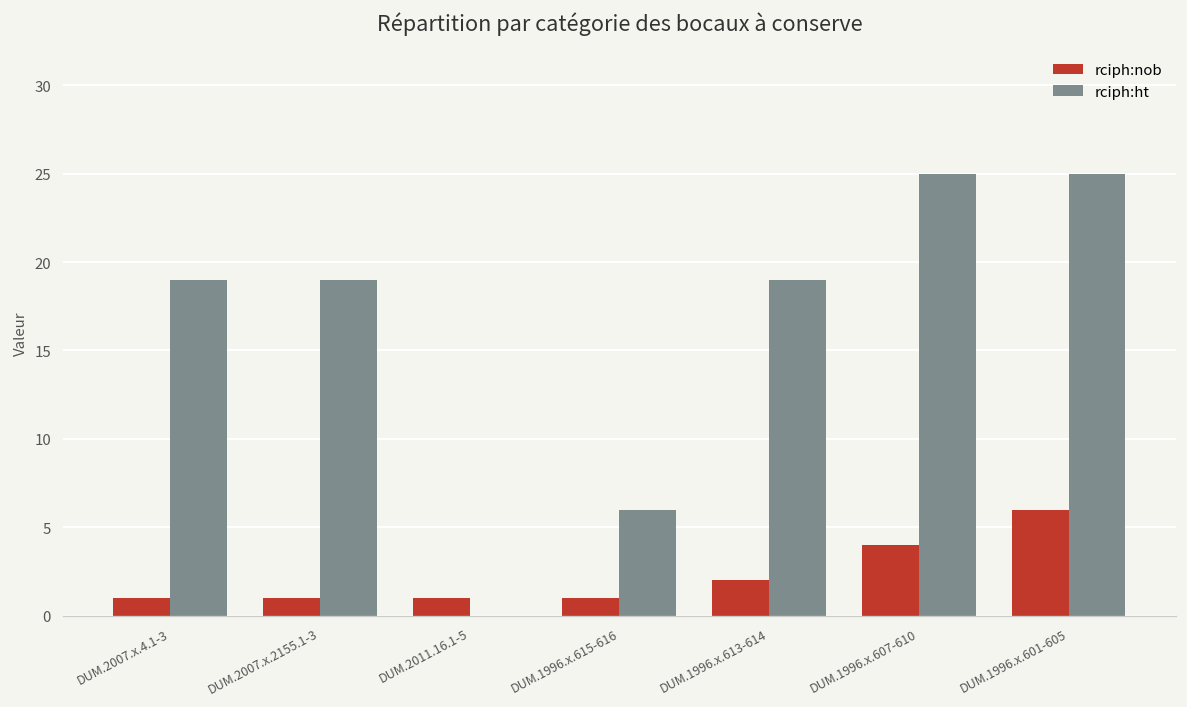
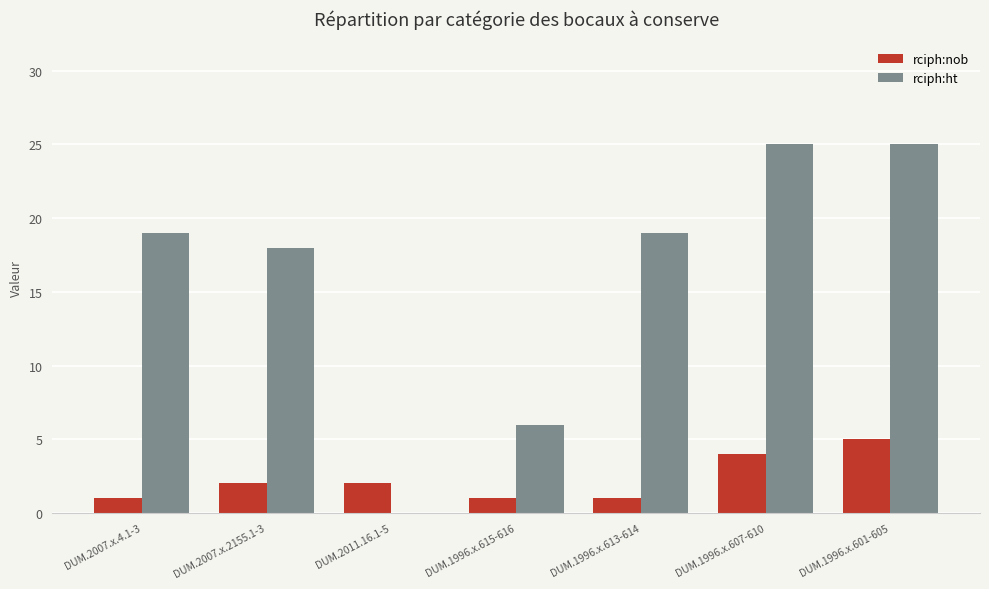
  {
    "rciph:nob": {
      "DUM.2007.x.4.1-3": 1,
-     "DUM.2007.x.2155.1-3": 1,
-     "DUM.2011.16.1-5": 1,
+     "DUM.2007.x.2155.1-3": 2,
+     "DUM.2011.16.1-5": 2,
      "DUM.1996.x.615-616": 1,
-     "DUM.1996.x.613-614": 2,
+     "DUM.1996.x.613-614": 1,
      "DUM.1996.x.607-610": 4,
-     "DUM.1996.x.601-605": 6
+     "DUM.1996.x.601-605": 5
    },
    "rciph:ht": {
      "DUM.2007.x.4.1-3": 19,
-     "DUM.2007.x.2155.1-3": 19,
+     "DUM.2007.x.2155.1-3": 18,
      "DUM.2011.16.1-5": 0,
      "DUM.1996.x.615-616": 6,
      "DUM.1996.x.613-614": 19,
      "DUM.1996.x.607-610": 25,
      "DUM.1996.x.601-605": 25
    }
  }
